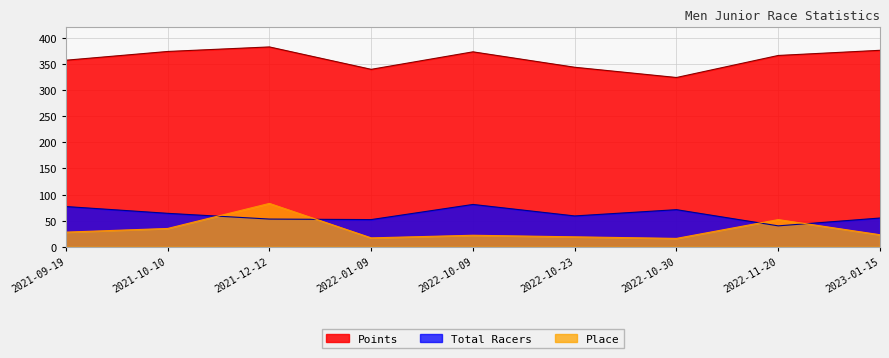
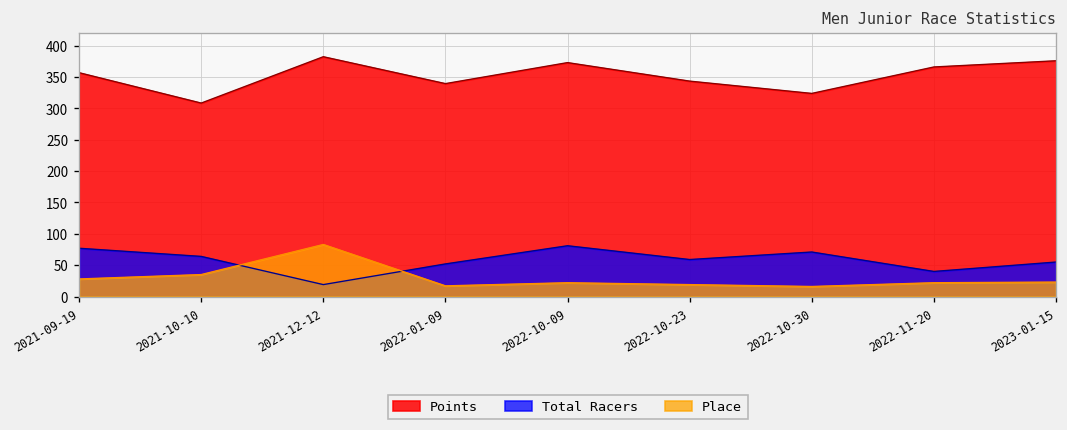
  {
    "Points": {
      "2021-09-19": 360,
-     "2021-10-10": 370,
+     "2021-10-10": 310,
      "2021-12-12": 380,
      "2022-01-09": 340,
      "2022-10-09": 370,
      "2022-10-23": 340,
      "2022-10-30": 320,
      "2022-11-20": 370,
      "2023-01-15": 380
    },
    "Total Racers": {
      "2021-09-19": 80,
      "2021-10-10": 60,
-     "2021-12-12": 50,
+     "2021-12-12": 20,
      "2022-01-09": 50,
      "2022-10-09": 80,
      "2022-10-23": 60,
      "2022-10-30": 70,
      "2022-11-20": 40,
      "2023-01-15": 60
    },
    "Place": {
      "2021-09-19": 30,
      "2021-10-10": 40,
      "2021-12-12": 80,
      "2022-01-09": 20,
      "2022-10-09": 20,
      "2022-10-23": 20,
      "2022-10-30": 20,
-     "2022-11-20": 50,
+     "2022-11-20": 20,
      "2023-01-15": 20
    }
  }
